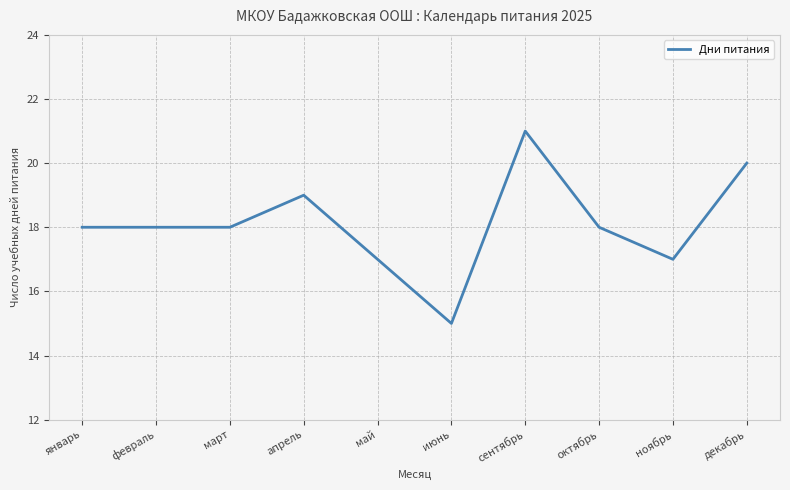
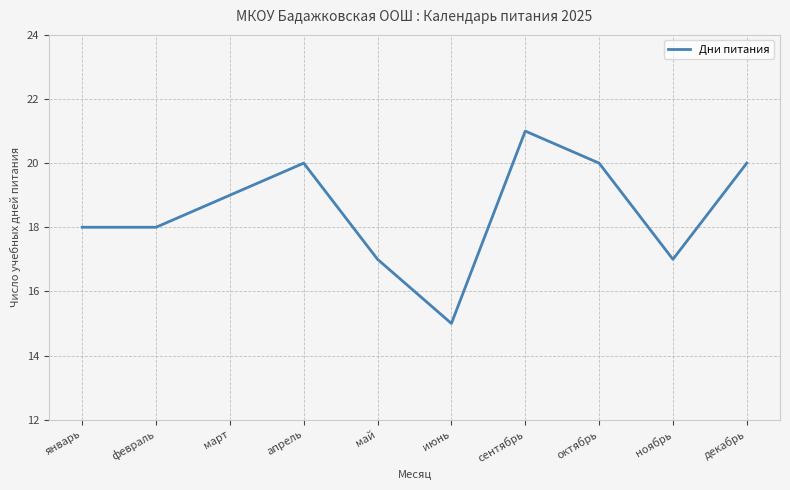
  {
    "январь": 18,
    "февраль": 18,
-   "март": 18,
-   "апрель": 19,
+   "март": 19,
+   "апрель": 20,
    "май": 17,
    "июнь": 15,
    "сентябрь": 21,
-   "октябрь": 18,
+   "октябрь": 20,
    "ноябрь": 17,
    "декабрь": 20
  }
